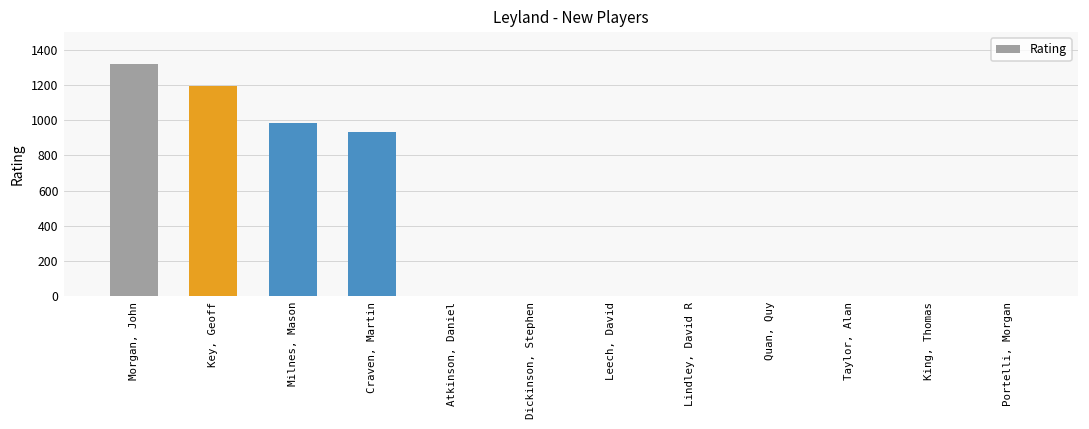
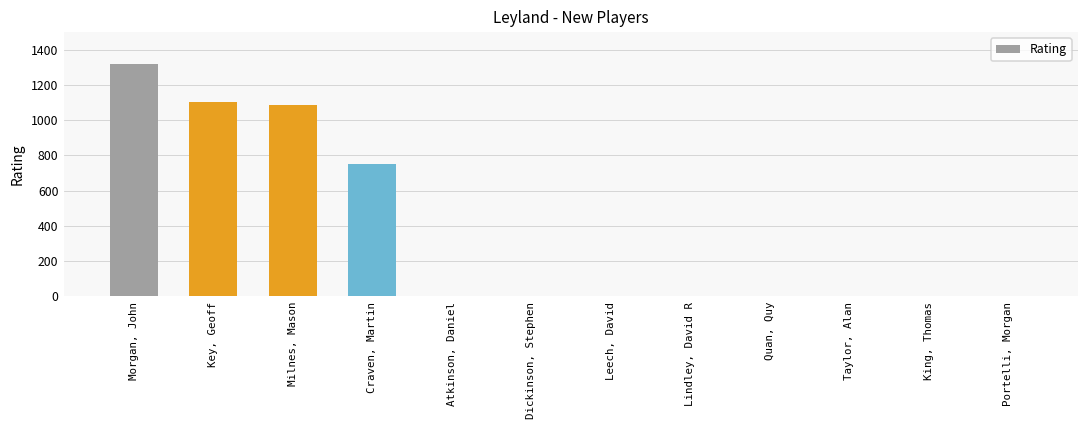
  {
    "Morgan, John": 1320,
-   "Key, Geoff": 1200,
-   "Milnes, Mason": 980,
-   "Craven, Martin": 940,
+   "Key, Geoff": 1100,
+   "Milnes, Mason": 1090,
+   "Craven, Martin": 750,
    "Atkinson, Daniel": 0,
    "Dickinson, Stephen": 0,
    "Leech, David": 0,
    "Lindley, David R": 0,
    "Quan, Quy": 0,
    "Taylor, Alan": 0,
    "King, Thomas": 0,
    "Portelli, Morgan": 0
  }
